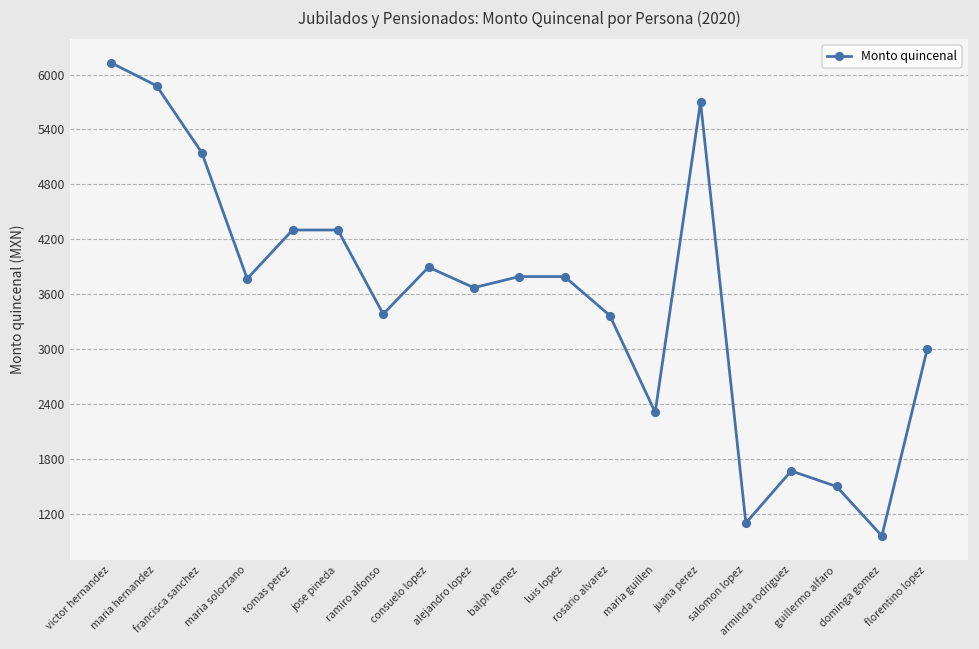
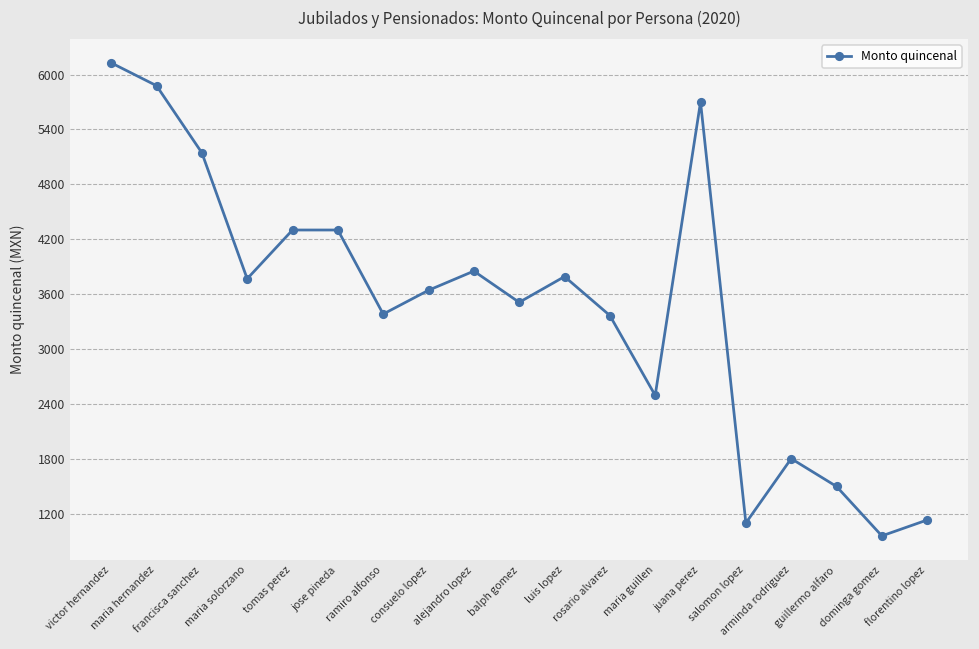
  {
    "victor hernandez": 6100,
    "maria hernandez": 5900,
    "francisca sanchez": 5100,
    "maria solorzano": 3800,
    "tomas perez": 4300,
    "jose pineda": 4300,
    "ramiro alfonso": 3400,
-   "consuelo lopez": 3900,
-   "alejandro lopez": 3700,
-   "balph gomez": 3800,
+   "consuelo lopez": 3600,
+   "alejandro lopez": 3900,
+   "balph gomez": 3500,
    "luis lopez": 3800,
    "rosario alvarez": 3400,
-   "maria guillen": 2300,
+   "maria guillen": 2500,
    "juana perez": 5700,
    "salomon lopez": 1100,
-   "arminda rodriguez": 1700,
+   "arminda rodriguez": 1800,
    "guillermo alfaro": 1500,
    "dominga gomez": 1000,
-   "florentino lopez": 3000
+   "florentino lopez": 1100
  }
